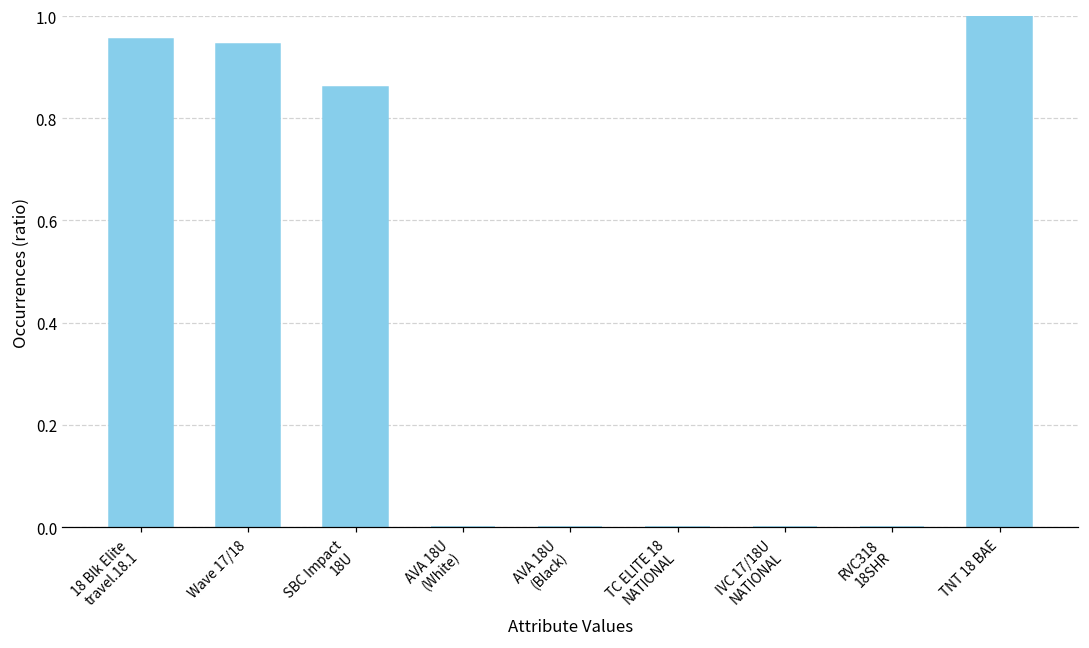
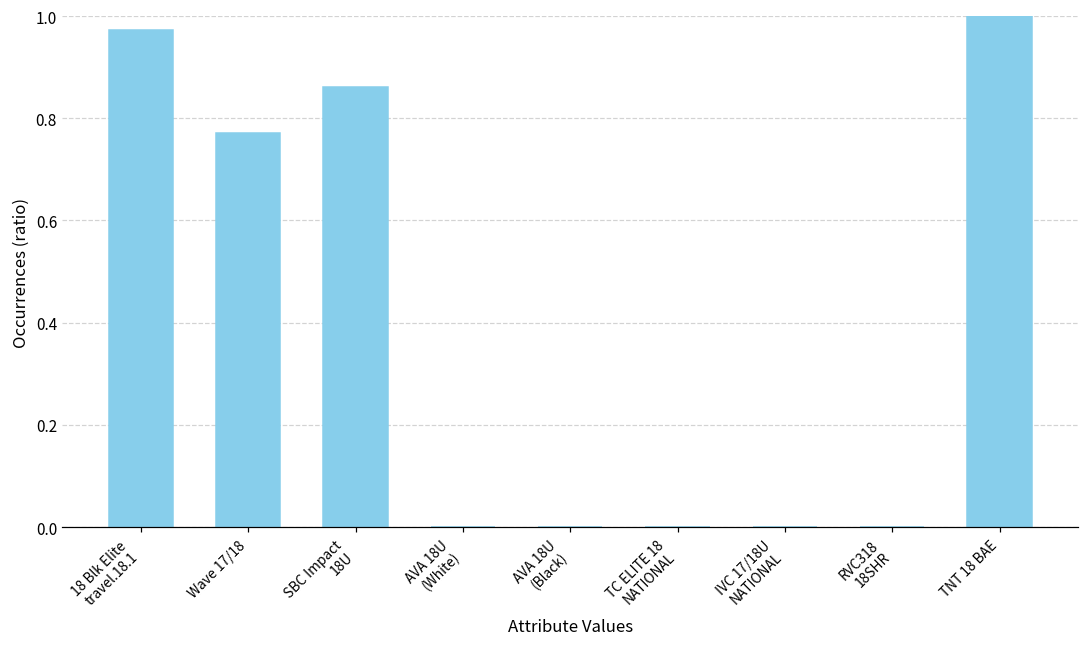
  {
-   "18 Blk Elite travel.18.1": 0.96,
-   "Wave 17/18": 0.95,
+   "18 Blk Elite travel.18.1": 0.97,
+   "Wave 17/18": 0.77,
    "SBC Impact 18U": 0.86,
    "AVA 18U (White)": 0.00,
    "AVA 18U (Black)": 0.00,
    "TC ELITE 18 NATIONAL": 0.00,
    "IVC 17/18U NATIONAL": 0.00,
    "RVC318 18SHR": 0.00,
    "TNT 18 BAE": 1.00
  }
